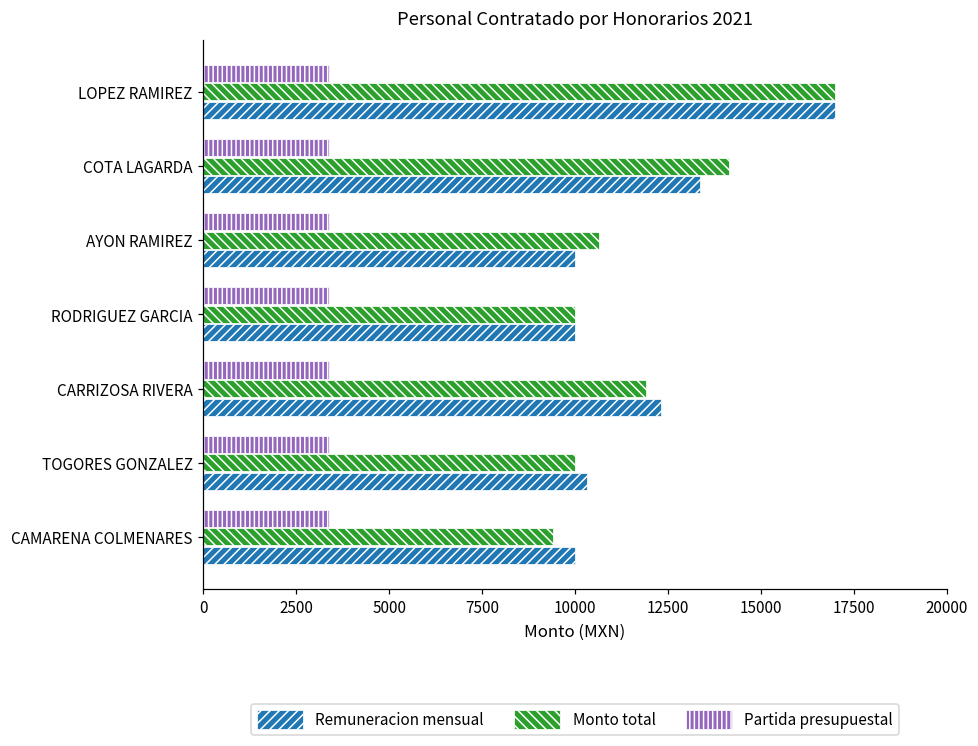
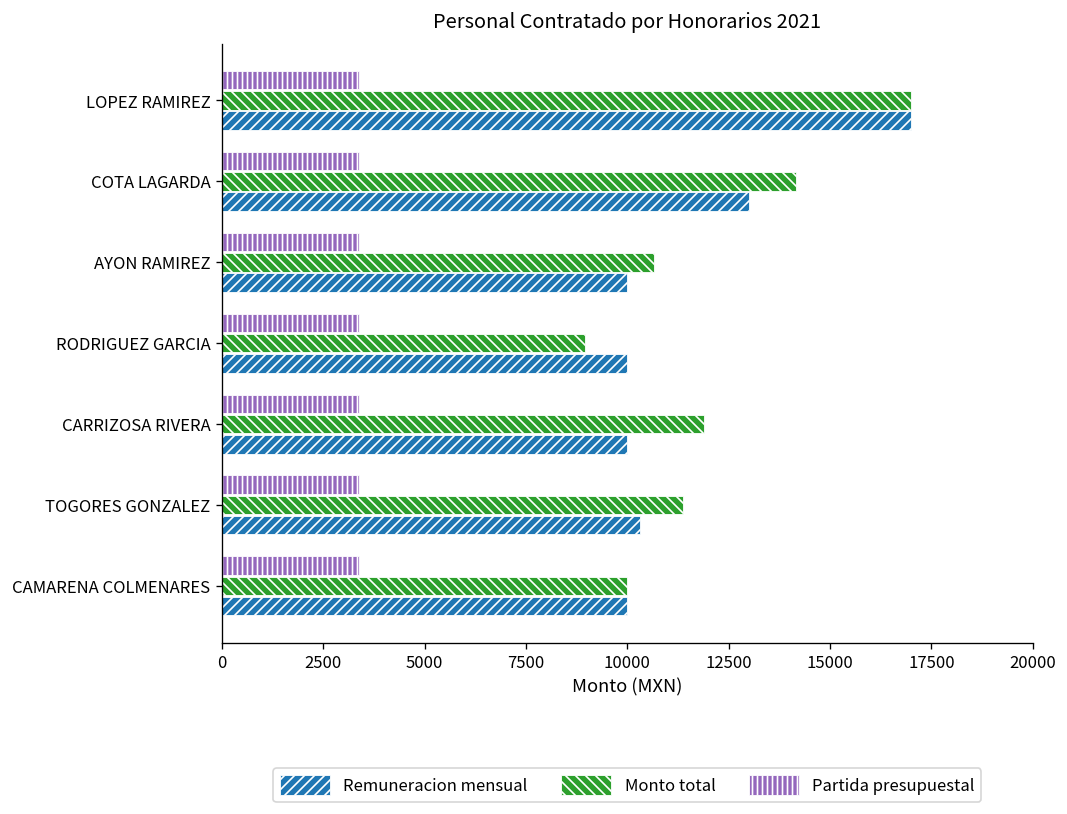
  {
    "Remuneracion mensual": {
      "LOPEZ RAMIREZ": 17000,
-     "COTA LAGARDA": 13400,
+     "COTA LAGARDA": 13000,
      "AYON RAMIREZ": 10000,
      "RODRIGUEZ GARCIA": 10000,
-     "CARRIZOSA RIVERA": 12300,
+     "CARRIZOSA RIVERA": 10000,
      "TOGORES GONZALEZ": 10300,
      "CAMARENA COLMENARES": 10000
    },
    "Monto total": {
      "LOPEZ RAMIREZ": 17000,
      "COTA LAGARDA": 14200,
      "AYON RAMIREZ": 10600,
-     "RODRIGUEZ GARCIA": 10000,
+     "RODRIGUEZ GARCIA": 8900,
      "CARRIZOSA RIVERA": 11900,
-     "TOGORES GONZALEZ": 10000,
-     "CAMARENA COLMENARES": 9400
+     "TOGORES GONZALEZ": 11400,
+     "CAMARENA COLMENARES": 10000
    },
    "Partida presupuestal": {
      "LOPEZ RAMIREZ": 3400,
      "COTA LAGARDA": 3400,
      "AYON RAMIREZ": 3400,
      "RODRIGUEZ GARCIA": 3400,
      "CARRIZOSA RIVERA": 3400,
      "TOGORES GONZALEZ": 3400,
      "CAMARENA COLMENARES": 3400
    }
  }
